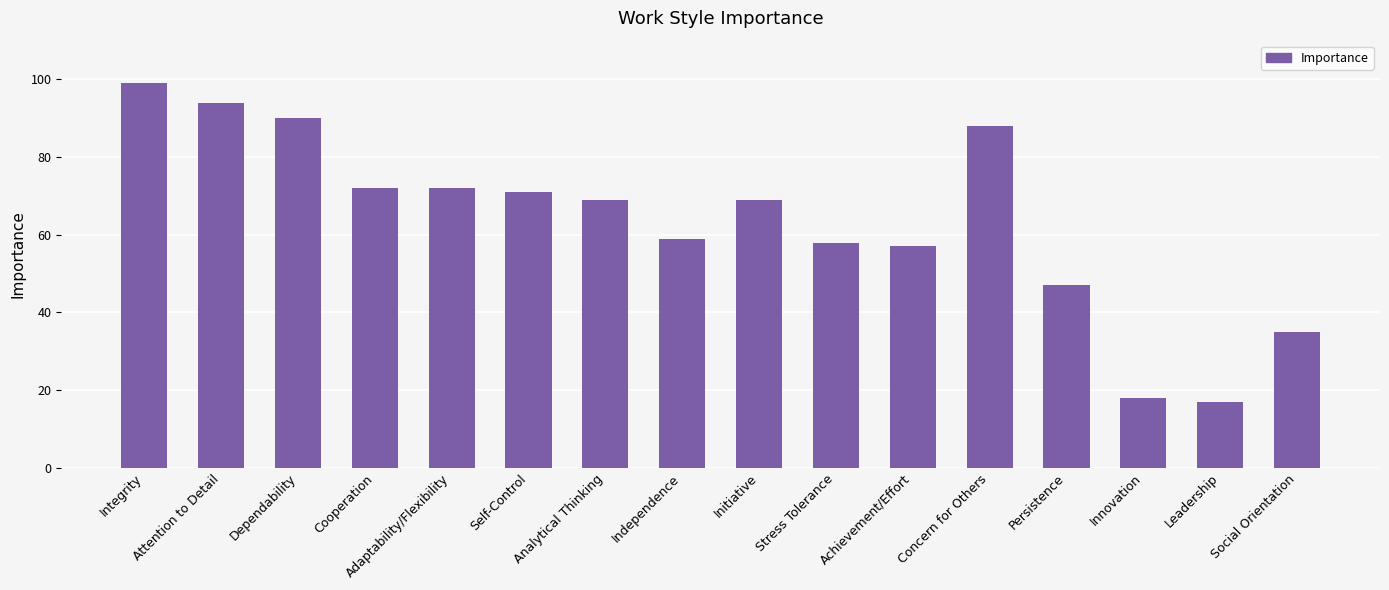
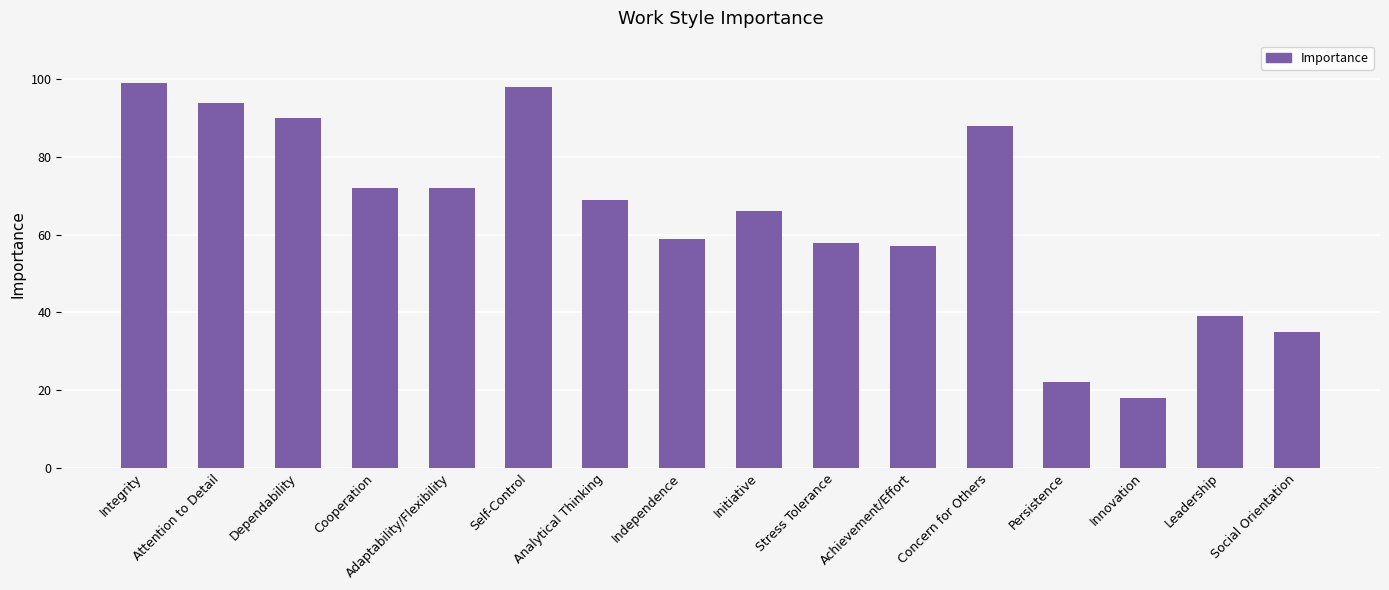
  {
    "Integrity": 99,
    "Attention to Detail": 94,
    "Dependability": 90,
    "Cooperation": 72,
    "Adaptability/Flexibility": 72,
-   "Self-Control": 71,
+   "Self-Control": 98,
    "Analytical Thinking": 69,
    "Independence": 59,
-   "Initiative": 69,
+   "Initiative": 66,
    "Stress Tolerance": 58,
    "Achievement/Effort": 57,
    "Concern for Others": 88,
-   "Persistence": 47,
+   "Persistence": 22,
    "Innovation": 18,
-   "Leadership": 17,
+   "Leadership": 39,
    "Social Orientation": 35
  }
